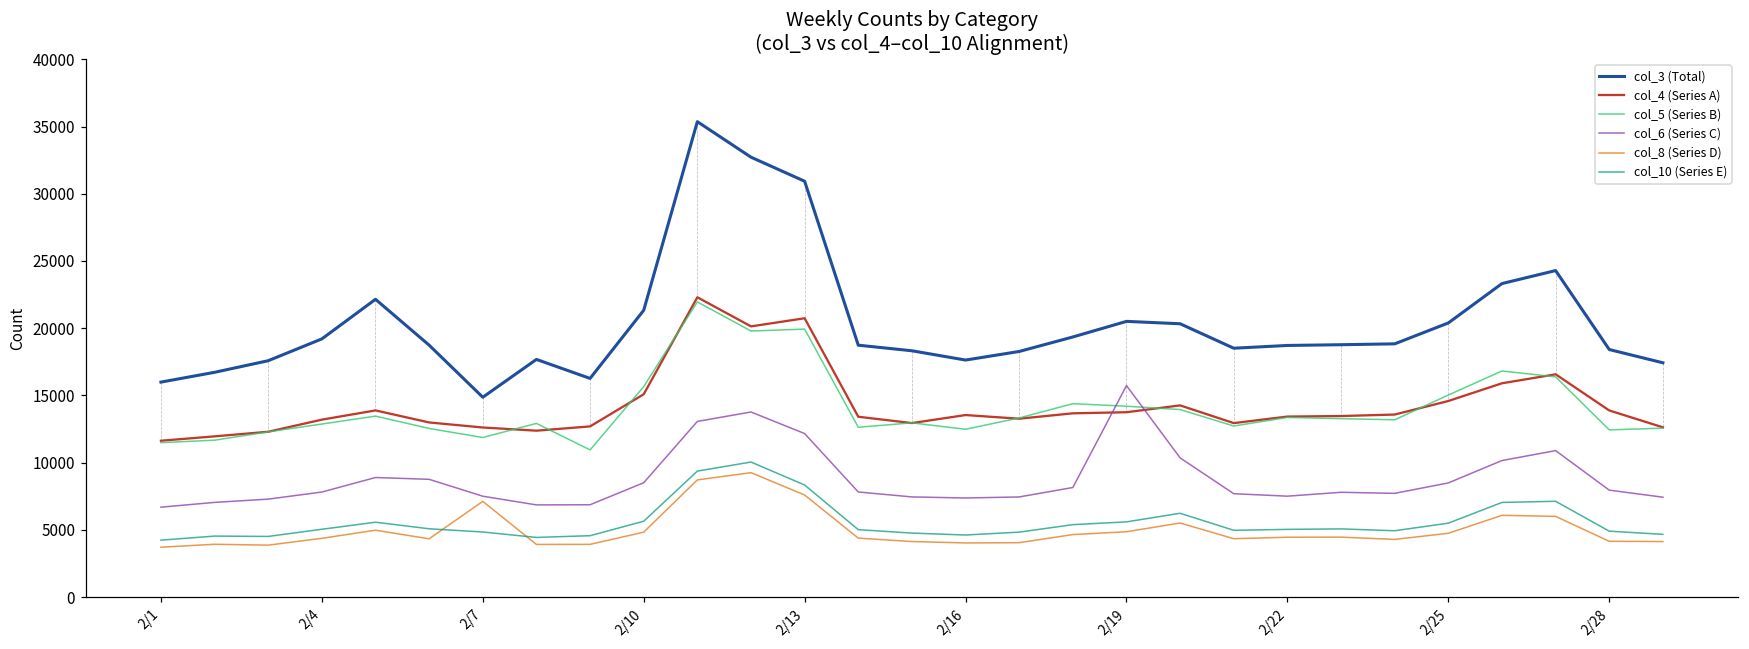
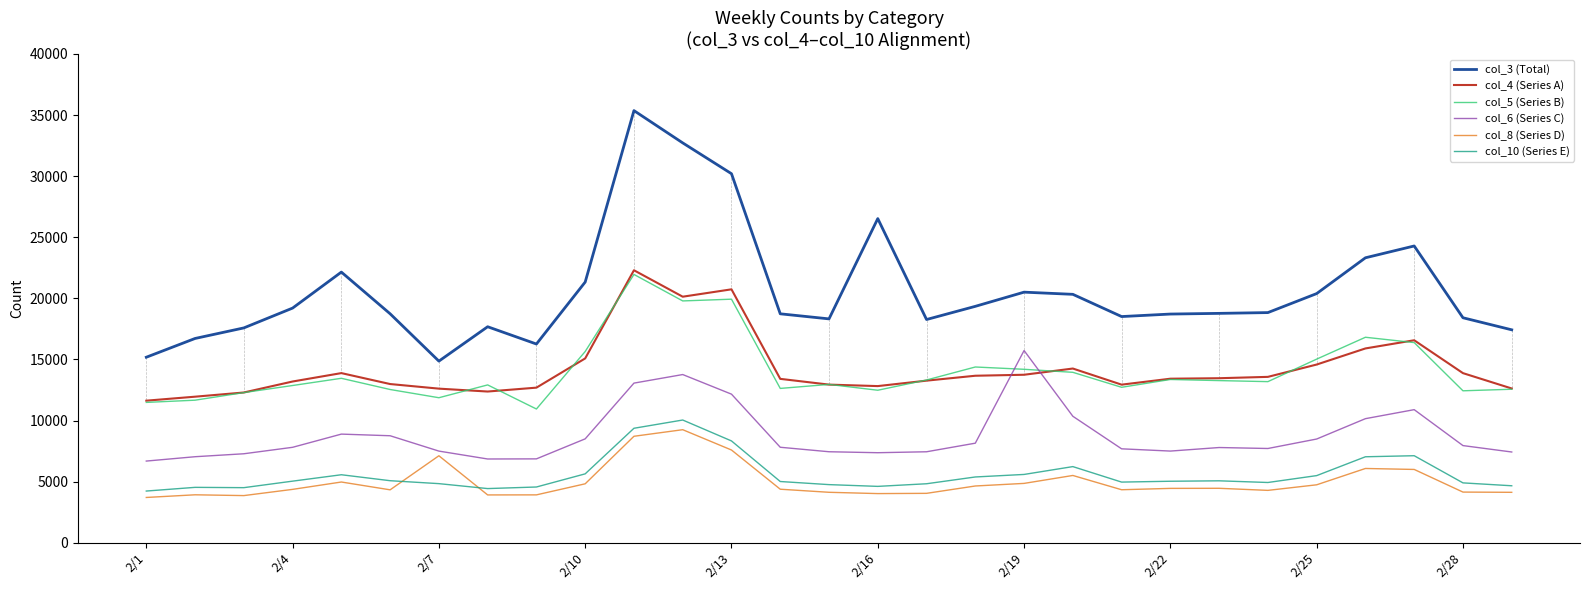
  {
    "col_3 (Total)": {
-     "2/1": 16000,
+     "2/1": 15200,
      "2/4": 19200,
      "2/10": 21300,
-     "2/13": 30900,
-     "2/16": 17600,
+     "2/13": 30200,
+     "2/16": 26500,
      "2/22": 18700,
      "2/28": 18400
    },
    "col_4 (Series A)": {
      "2/4": 13200,
      "2/10": 15100,
-     "2/16": 13500,
+     "2/16": 12800,
      "2/28": 13900
    },
    "col_6 (Series C)": {
      "2/1": 6700,
      "2/4": 7800,
      "2/7": 7500,
      "2/10": 8500,
      "2/13": 12200,
      "2/16": 7400,
      "2/19": 15700,
      "2/22": 7500,
      "2/25": 8500,
      "2/28": 8000
    },
    "col_8 (Series D)": {
      "2/1": 3700,
      "2/4": 4400,
      "2/7": 7100,
      "2/10": 4800,
      "2/13": 7600,
      "2/16": 4000,
      "2/19": 4900,
      "2/22": 4500,
      "2/25": 4700,
      "2/28": 4100
    }
  }
